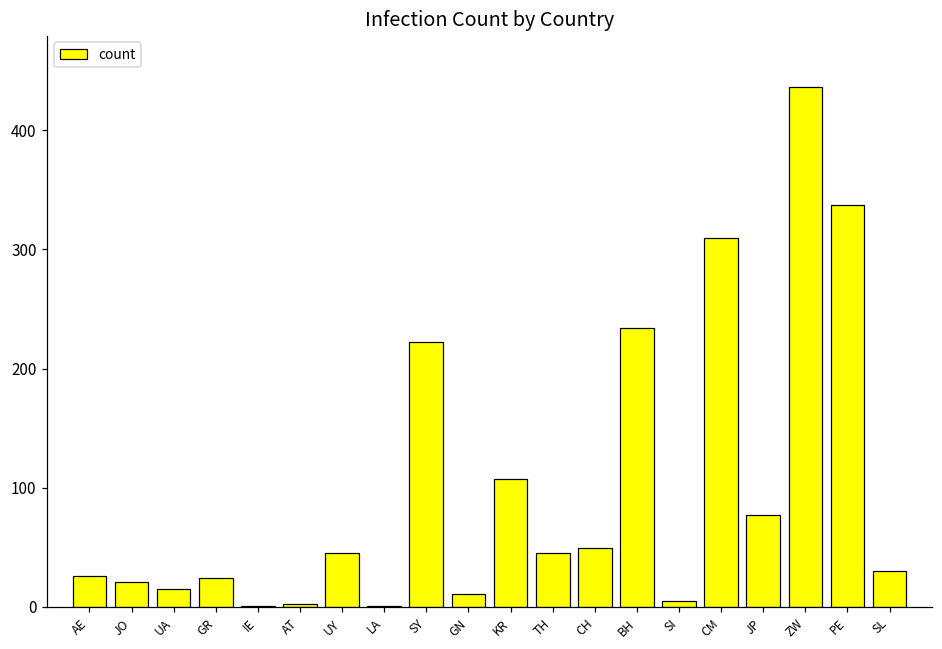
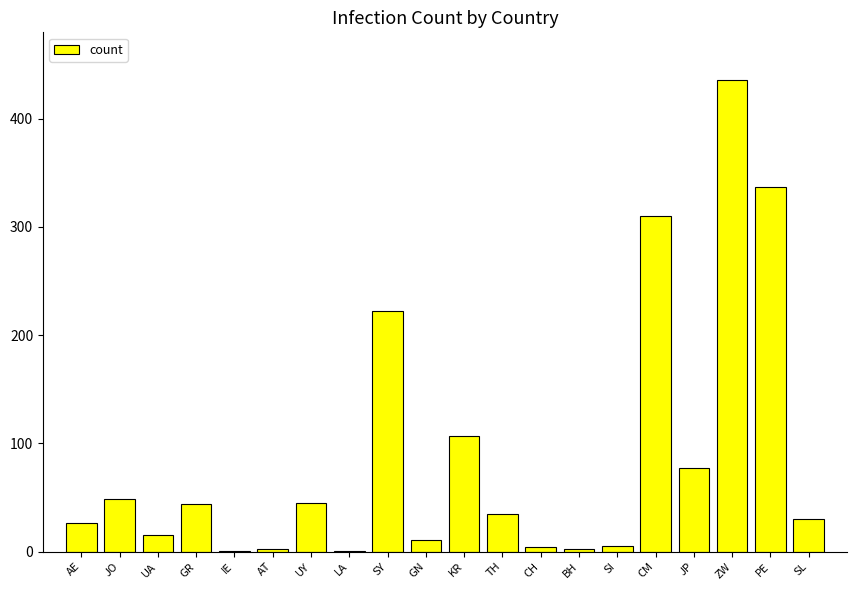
  {
    "AE": 26,
-   "JO": 21,
+   "JO": 49,
    "UA": 15,
-   "GR": 24,
+   "GR": 44,
    "UY": 45,
    "SY": 222,
    "GN": 11,
    "KR": 107,
-   "TH": 45,
-   "CH": 49,
-   "BH": 234,
+   "TH": 35,
+   "CH": 4,
+   "BH": 2,
    "SI": 5,
    "CM": 310,
    "JP": 77,
    "ZW": 436,
    "PE": 337,
    "SL": 30
  }
